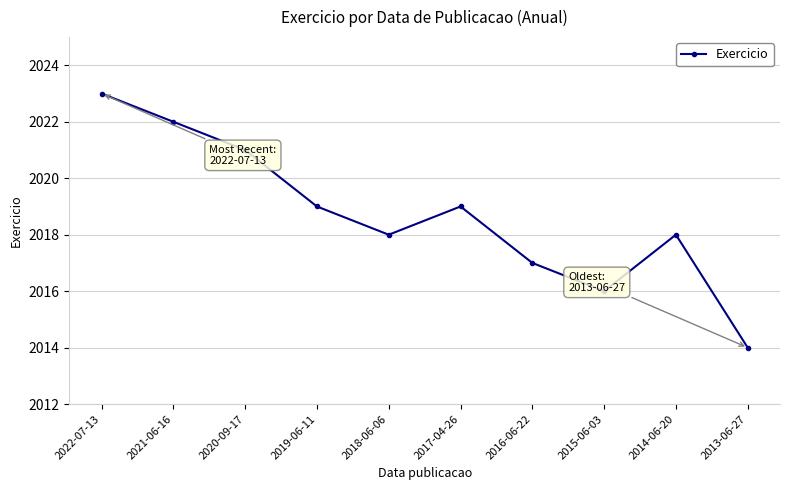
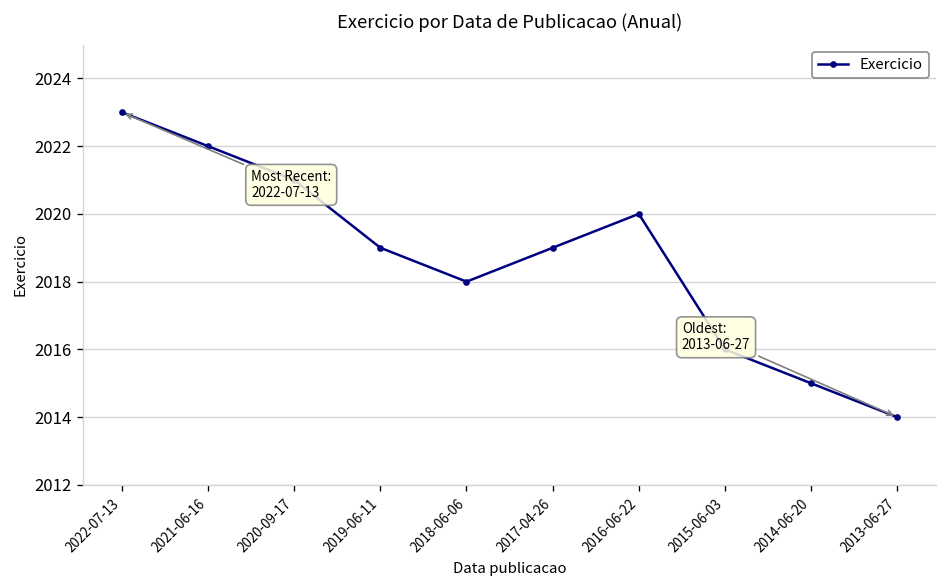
  {
    "2022-07-13": 2023,
    "2019-06-11": 2019,
    "2018-06-06": 2018,
    "2017-04-26": 2019,
-   "2016-06-22": 2017,
-   "2014-06-20": 2018,
+   "2016-06-22": 2020,
+   "2014-06-20": 2015,
    "2013-06-27": 2014
  }
